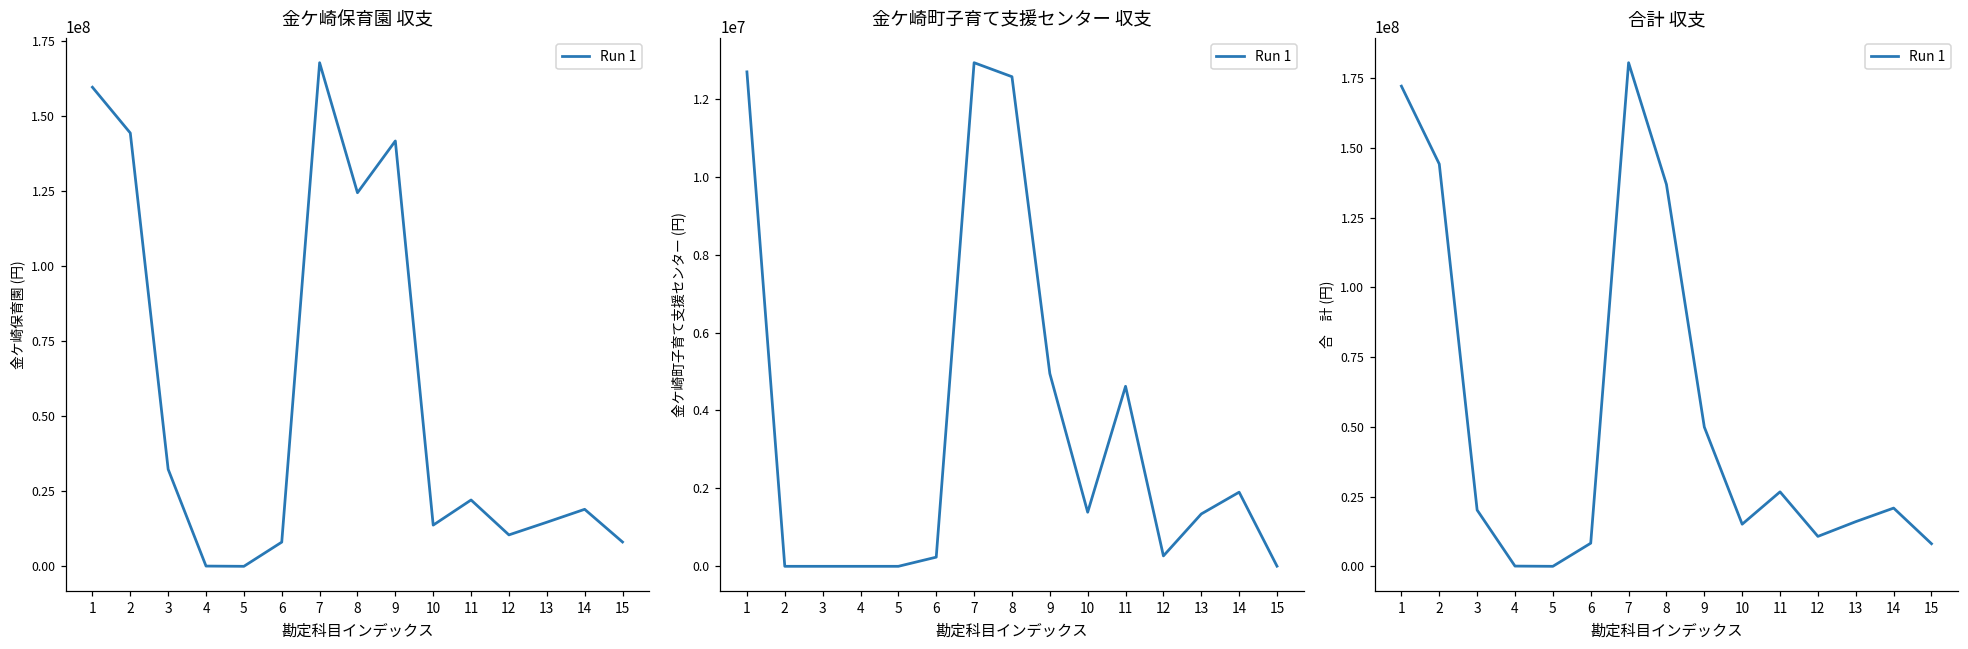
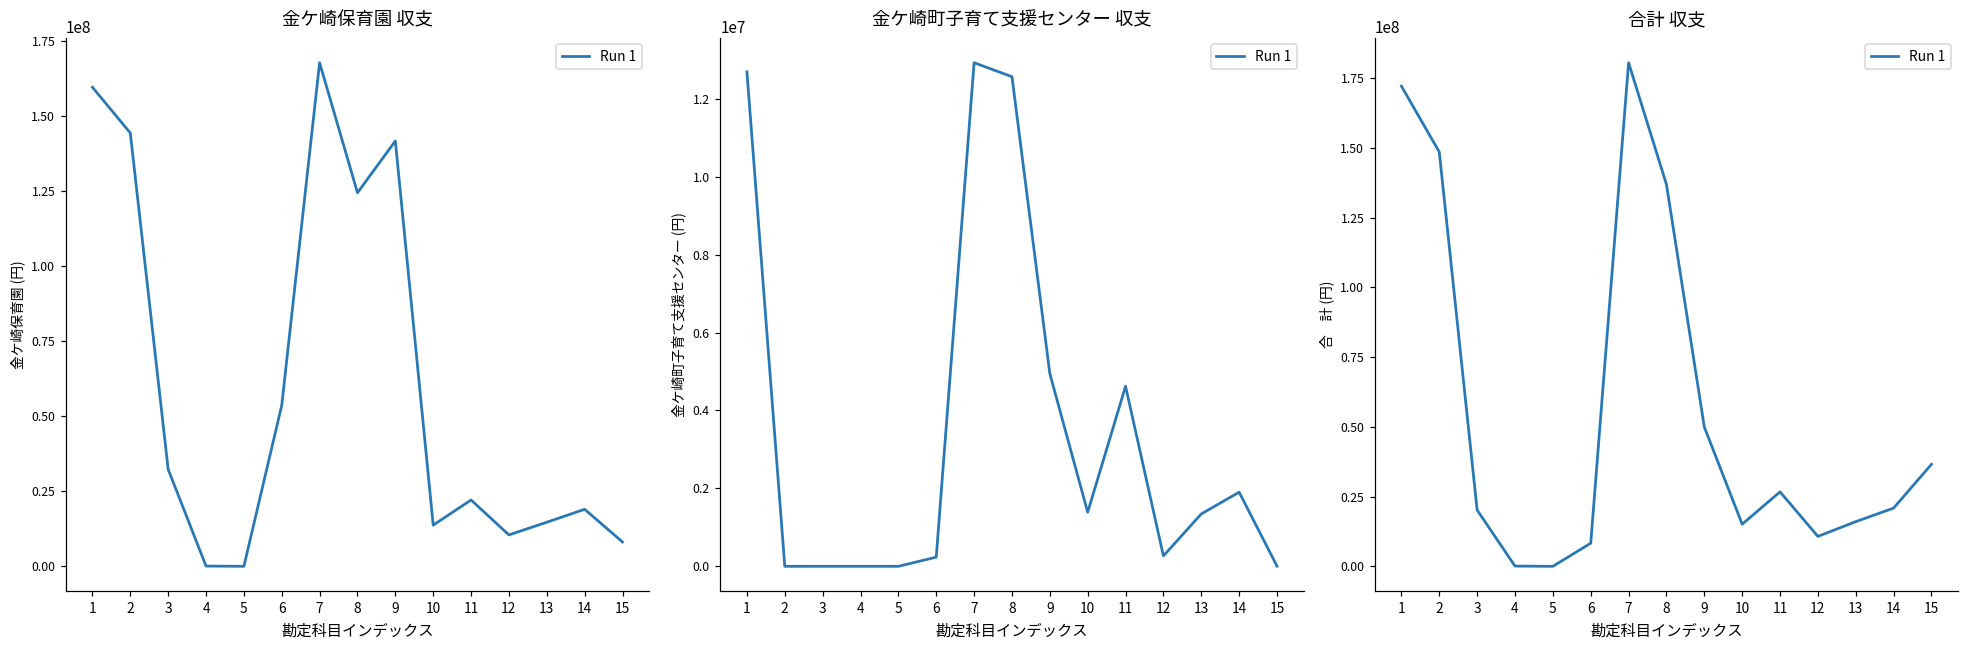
  {
    "金ケ崎保育園 収支": {
      "1": 159000000,
      "2": 144000000,
      "3": 32000000,
      "4": 0,
      "5": 0,
-     "6": 8000000,
+     "6": 54000000,
      "7": 168000000,
      "8": 124000000,
      "9": 142000000,
      "10": 14000000,
      "11": 22000000,
      "12": 10000000,
      "13": 15000000,
      "14": 19000000,
      "15": 8000000
    },
    "金ケ崎町子育て支援センター 収支": {
      "1": 12700000,
      "2": 0,
      "3": 0,
      "4": 0,
      "5": 0,
      "6": 200000,
      "7": 12900000,
      "8": 12600000,
      "9": 4900000,
      "10": 1400000,
      "11": 4600000,
      "12": 300000,
      "13": 1300000,
      "14": 1900000,
      "15": 0
    },
    "合計 収支": {
      "1": 172000000,
-     "2": 144000000,
+     "2": 149000000,
      "3": 20000000,
      "4": 0,
      "5": 0,
      "6": 8000000,
      "7": 181000000,
      "8": 137000000,
      "9": 50000000,
      "10": 15000000,
      "11": 27000000,
      "12": 11000000,
      "13": 16000000,
      "14": 21000000,
-     "15": 8000000
+     "15": 37000000
    }
  }
